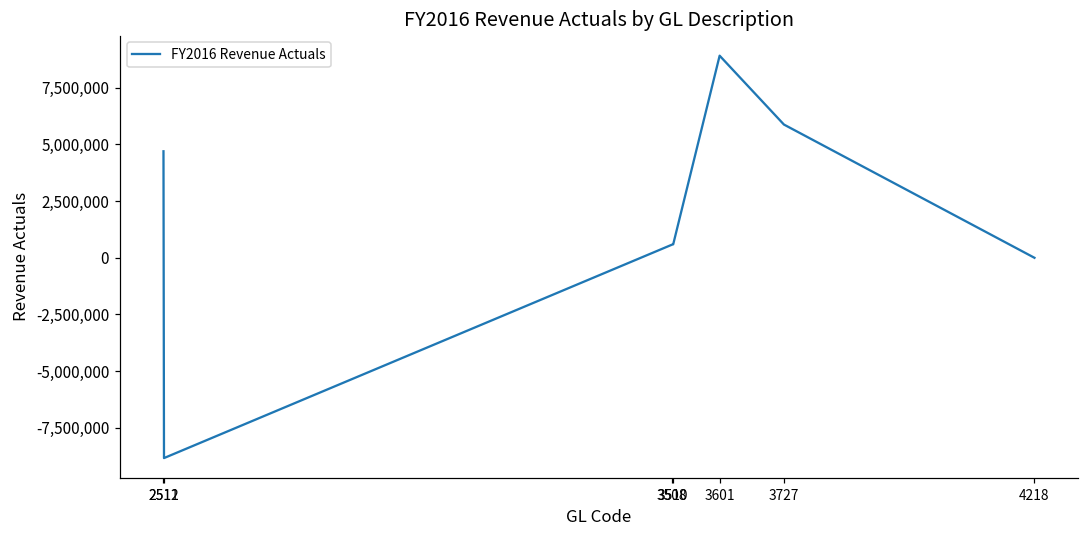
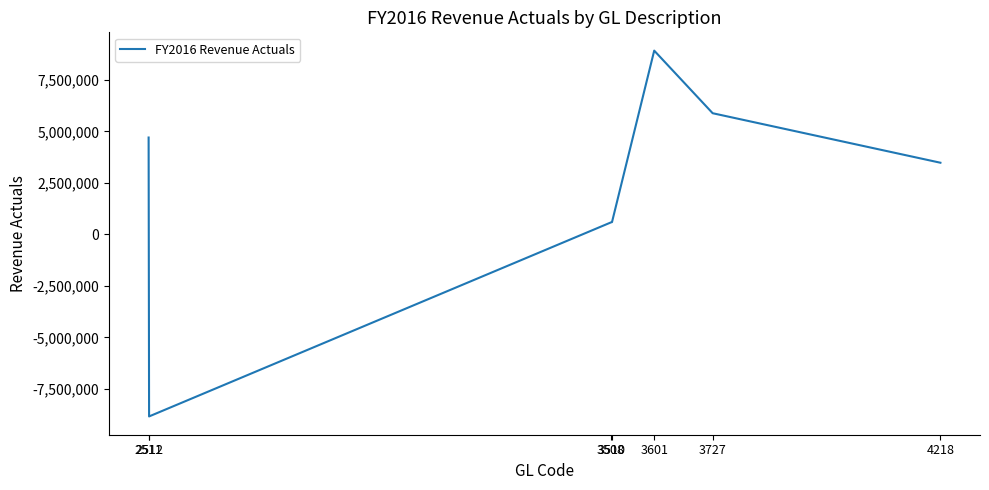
  {
    "3601": "8,900,000",
    "3727": "5,900,000",
-   "4218": "0"
+   "4218": "3,500,000"
  }
